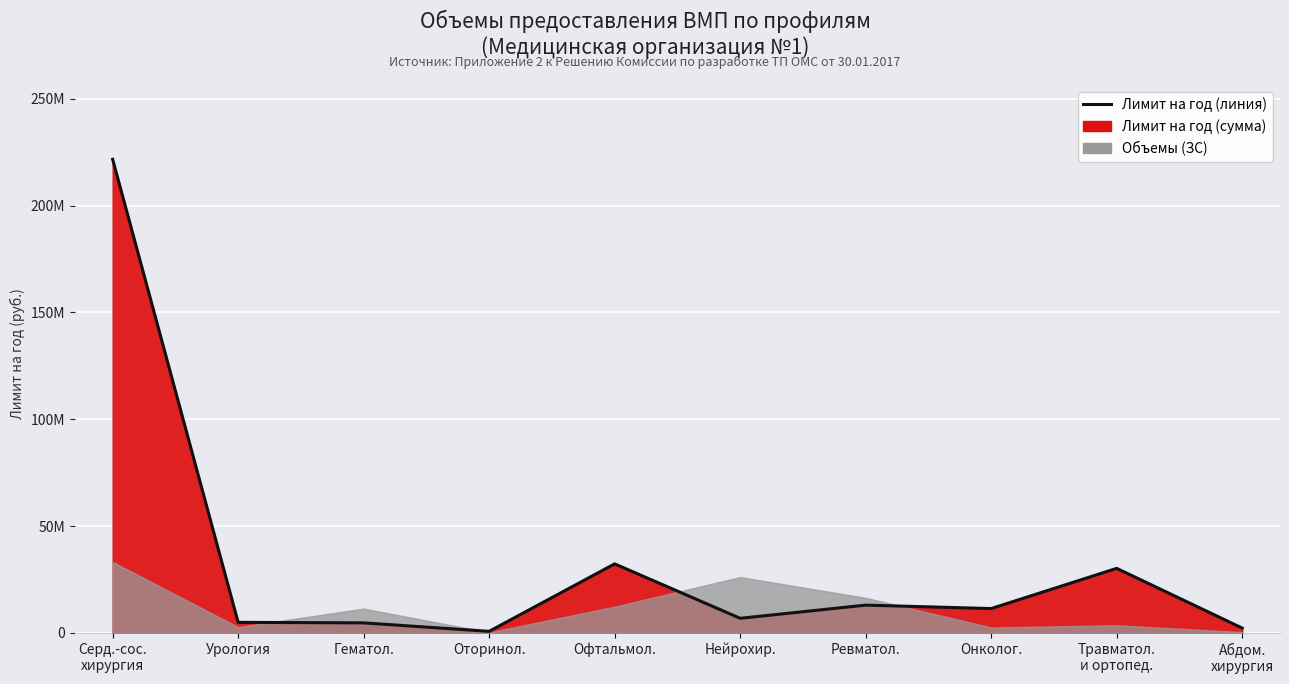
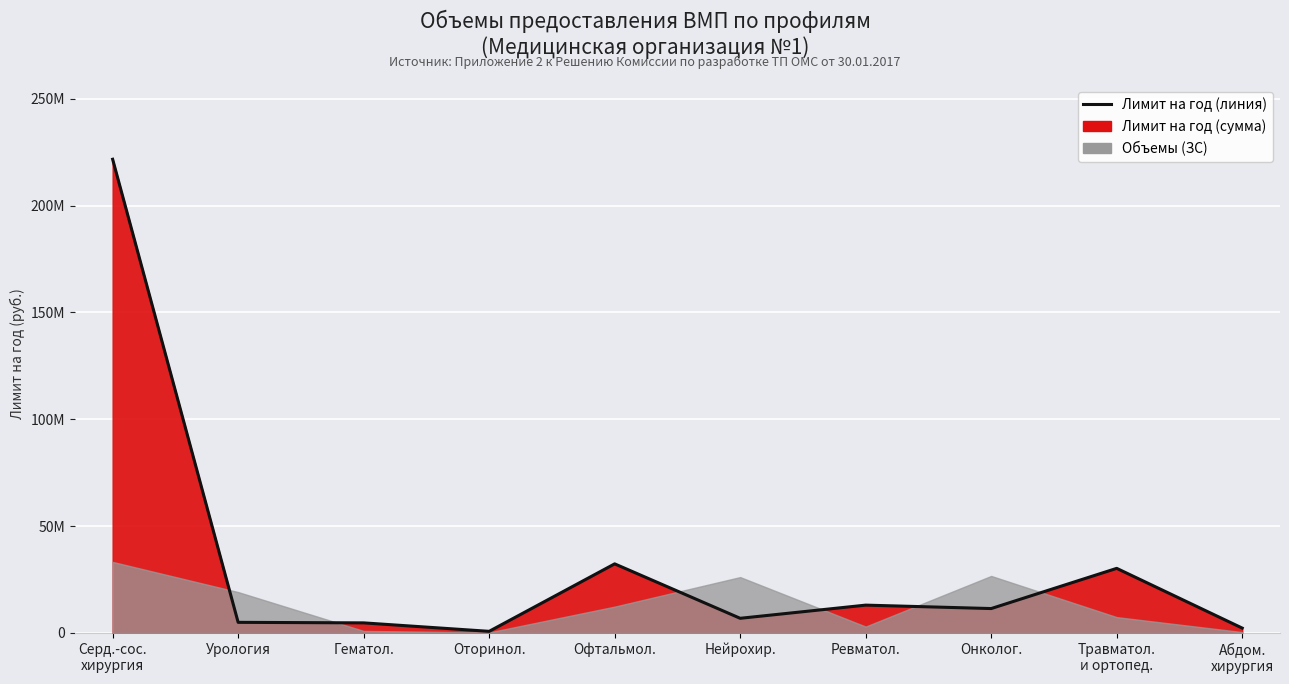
  {
    "Лимит на год (сумма)": {
      "Серд.-сос. хирургия": 222000000,
      "Урология": 5000000,
      "Гематол.": 5000000,
      "Офтальмол.": 32000000,
      "Нейрохир.": 7000000,
      "Ревматол.": 13000000,
      "Онколог.": 11000000,
      "Травматол. и ортопед.": 30000000,
      "Абдом. хирургия": 2000000
    },
    "Объемы (ЗС)": {
      "Серд.-сос. хирургия": 33000000,
-     "Урология": 3000000,
-     "Гематол.": 11000000,
+     "Урология": 19000000,
+     "Гематол.": 1000000,
      "Офтальмол.": 12000000,
      "Нейрохир.": 26000000,
-     "Ревматол.": 16000000,
-     "Онколог.": 3000000,
-     "Травматол. и ортопед.": 4000000
+     "Ревматол.": 3000000,
+     "Онколог.": 27000000,
+     "Травматол. и ортопед.": 7000000
    }
  }
